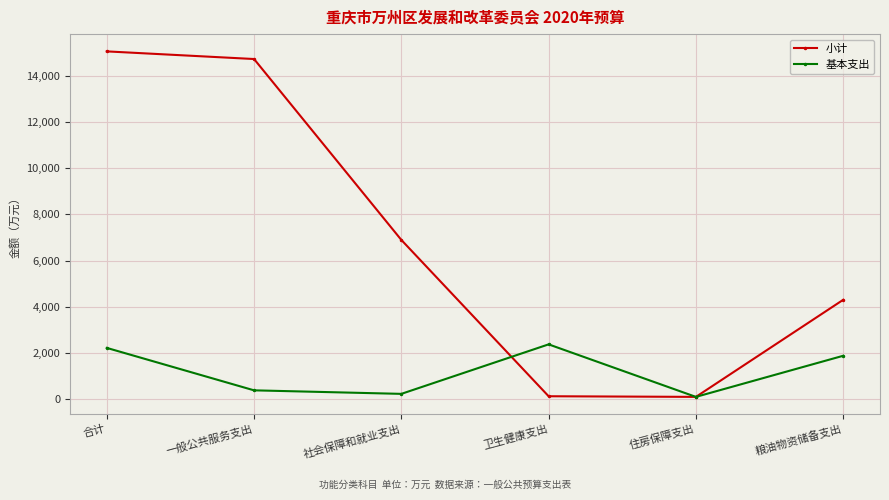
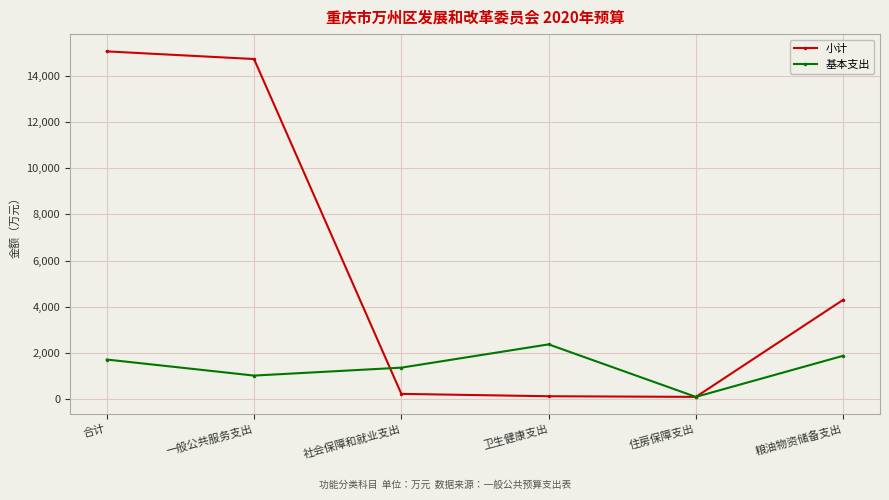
  {
    "小计": {
      "合计": "15,100",
      "一般公共服务支出": "14,700",
-     "社会保障和就业支出": "6,900",
+     "社会保障和就业支出": "200",
      "卫生健康支出": "100",
      "粮油物资储备支出": "4,300"
    },
    "基本支出": {
-     "合计": "2,200",
-     "一般公共服务支出": "400",
-     "社会保障和就业支出": "200",
+     "合计": "1,700",
+     "一般公共服务支出": "1,000",
+     "社会保障和就业支出": "1,400",
      "卫生健康支出": "2,400",
      "粮油物资储备支出": "1,900"
    }
  }
